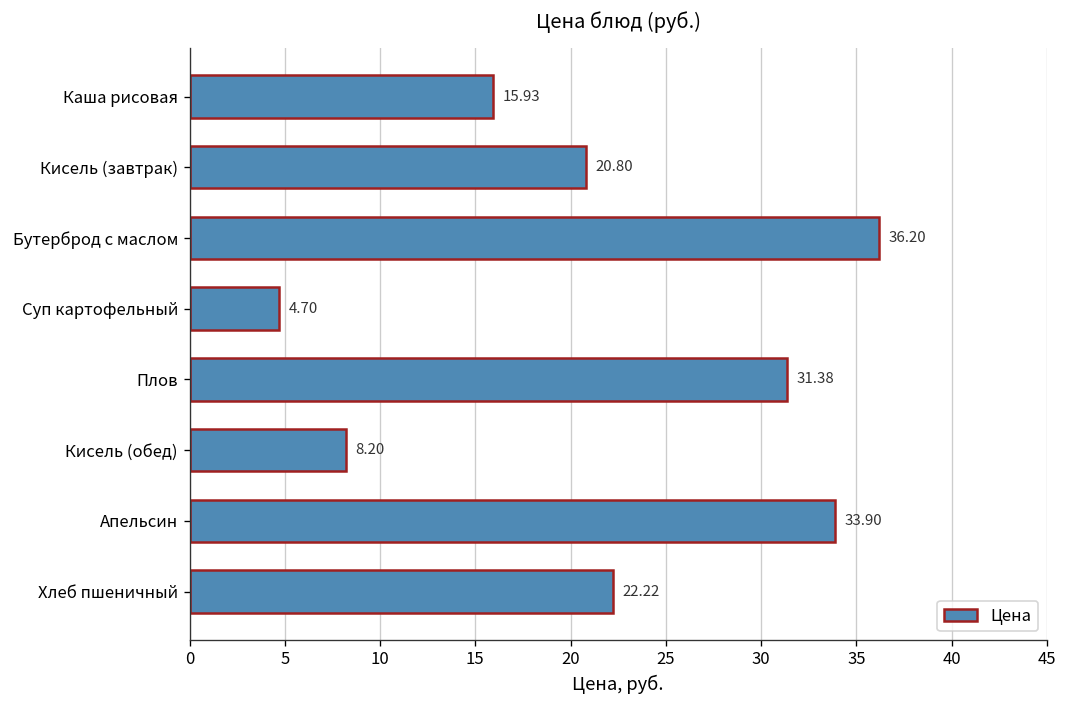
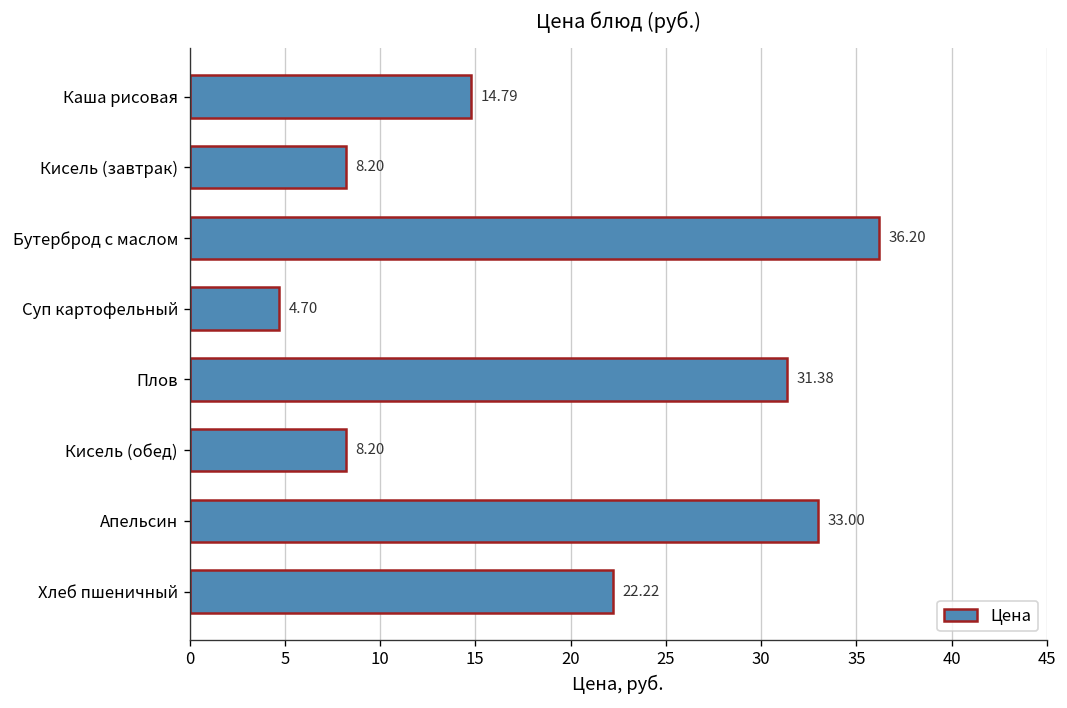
  {
-   "Каша рисовая": 15.93,
-   "Кисель (завтрак)": 20.80,
+   "Каша рисовая": 14.79,
+   "Кисель (завтрак)": 8.20,
    "Бутерброд с маслом": 36.20,
    "Суп картофельный": 4.70,
    "Плов": 31.38,
    "Кисель (обед)": 8.20,
-   "Апельсин": 33.90,
+   "Апельсин": 33.00,
    "Хлеб пшеничный": 22.22
  }
